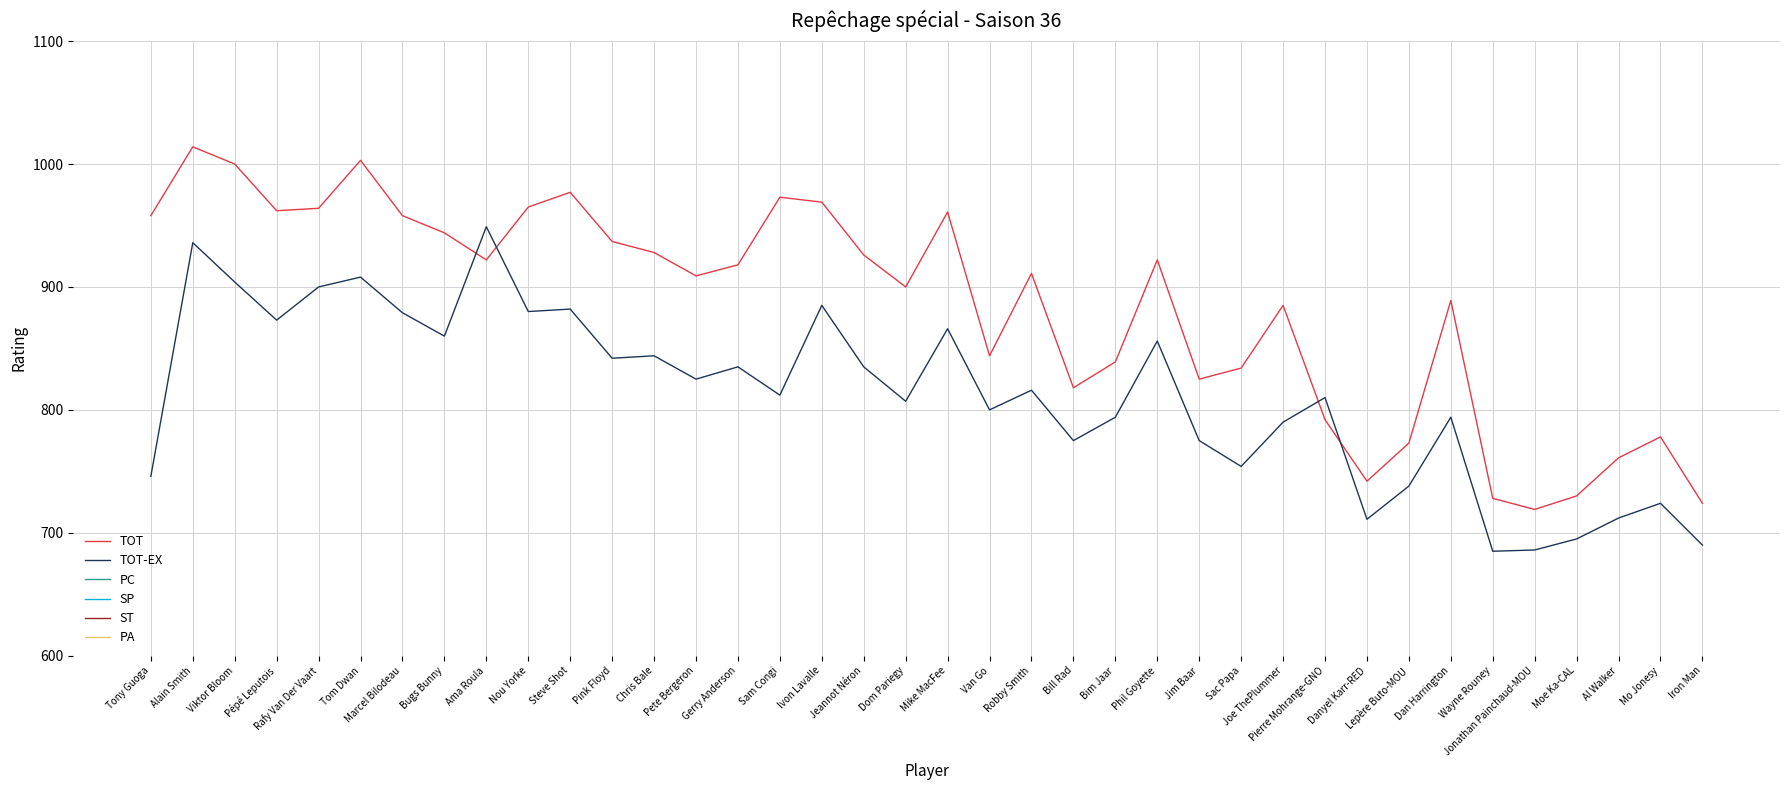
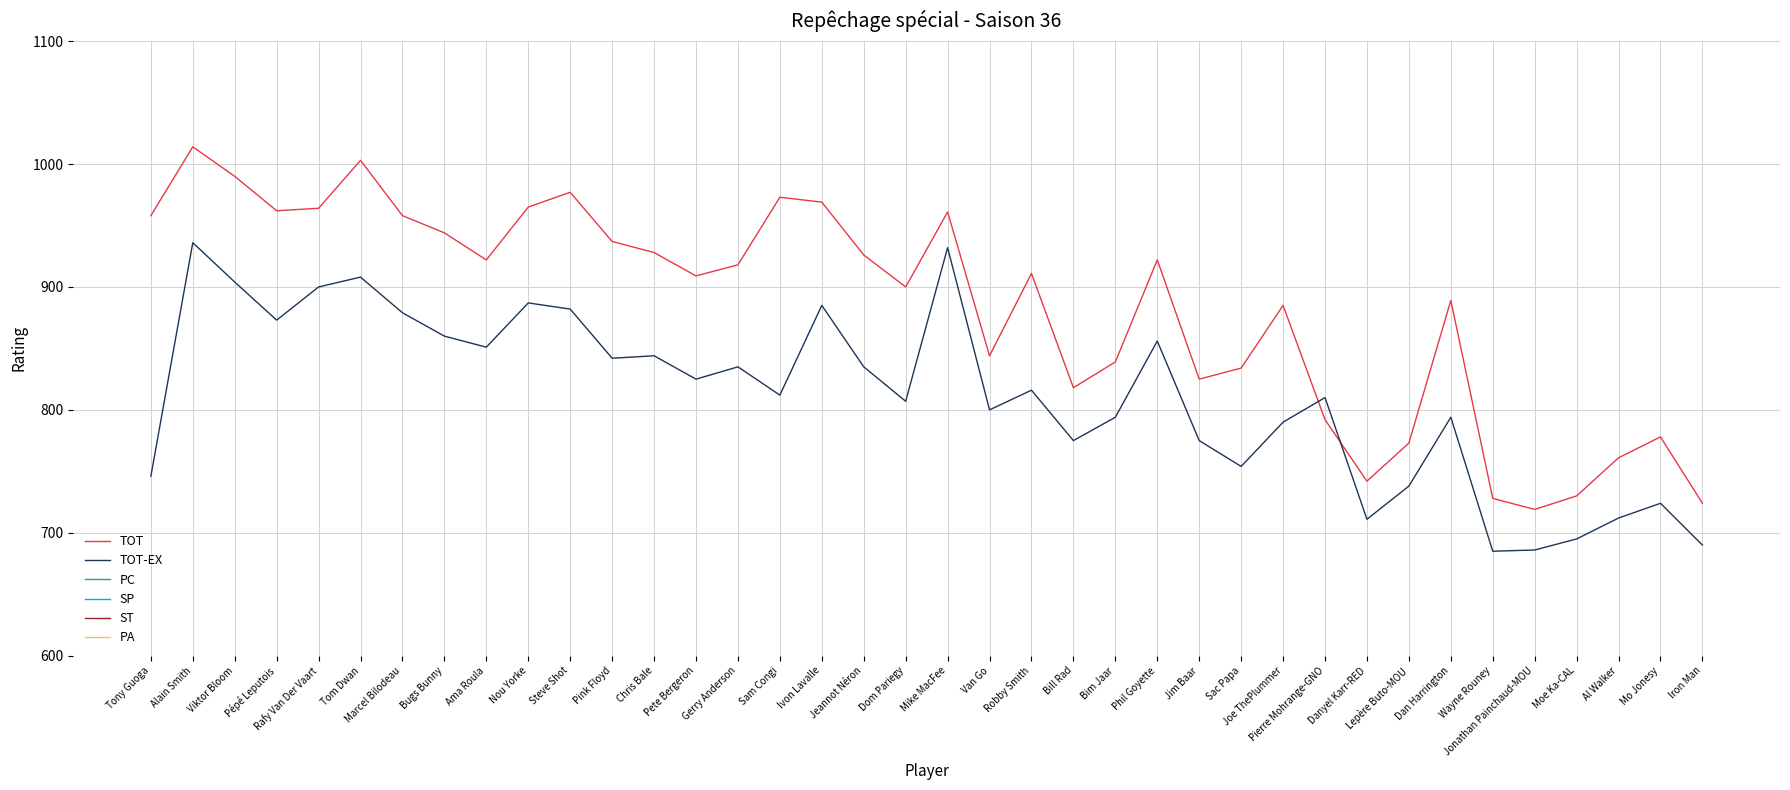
  {
    "TOT": {
      "Tony Guoga": 958,
      "Alain Smith": 1014,
-     "Viktor Bloom": 1000,
+     "Viktor Bloom": 990,
      "Pépé Leputois": 962,
      "Rafy Van Der Vaart": 964,
      "Tom Dwan": 1003,
      "Marcel Bilodeau": 958,
      "Bugs Bunny": 944,
      "Ama Roula": 922,
      "Nou Yorke": 965,
      "Steve Shot": 977,
      "Pink Floyd": 937,
      "Chris Bale": 928,
      "Pete Bergeron": 909,
      "Gerry Anderson": 918,
      "Sam Congi": 973,
      "Ivon Lavalle": 969,
      "Jeannot Néron": 926,
      "Dom Pariegy": 900,
      "Mike MacFee": 961,
      "Van Go": 844,
      "Robby Smith": 911,
      "Bill Rad": 818,
      "Bim Jaar": 839,
      "Phil Goyette": 922,
      "Jim Baar": 825,
      "Sac Papa": 834,
      "Joe ThePlummer": 885,
      "Pierre Mohrange-GNO": 792,
      "Danyel Karr-RED": 742,
      "Lepère Buto-MOU": 773,
      "Dan Harrington": 889,
      "Wayne Rouney": 728,
      "Jonathan Painchaud-MOU": 719,
      "Moe Ka-CAL": 730,
      "Al Walker": 761,
      "Mo Jonesy": 778,
      "Iron Man": 724
    },
    "TOT-EX": {
      "Tony Guoga": 746,
      "Alain Smith": 936,
      "Viktor Bloom": 904,
      "Pépé Leputois": 873,
      "Rafy Van Der Vaart": 900,
      "Tom Dwan": 908,
      "Marcel Bilodeau": 879,
      "Bugs Bunny": 860,
-     "Ama Roula": 949,
-     "Nou Yorke": 880,
+     "Ama Roula": 851,
+     "Nou Yorke": 887,
      "Steve Shot": 882,
      "Pink Floyd": 842,
      "Chris Bale": 844,
      "Pete Bergeron": 825,
      "Gerry Anderson": 835,
      "Sam Congi": 812,
      "Ivon Lavalle": 885,
      "Jeannot Néron": 835,
      "Dom Pariegy": 807,
-     "Mike MacFee": 866,
+     "Mike MacFee": 932,
      "Van Go": 800,
      "Robby Smith": 816,
      "Bill Rad": 775,
      "Bim Jaar": 794,
      "Phil Goyette": 856,
      "Jim Baar": 775,
      "Sac Papa": 754,
      "Joe ThePlummer": 790,
      "Pierre Mohrange-GNO": 810,
      "Danyel Karr-RED": 711,
      "Lepère Buto-MOU": 738,
      "Dan Harrington": 794,
      "Wayne Rouney": 685,
      "Jonathan Painchaud-MOU": 686,
      "Moe Ka-CAL": 695,
      "Al Walker": 712,
      "Mo Jonesy": 724,
      "Iron Man": 690
    }
  }
